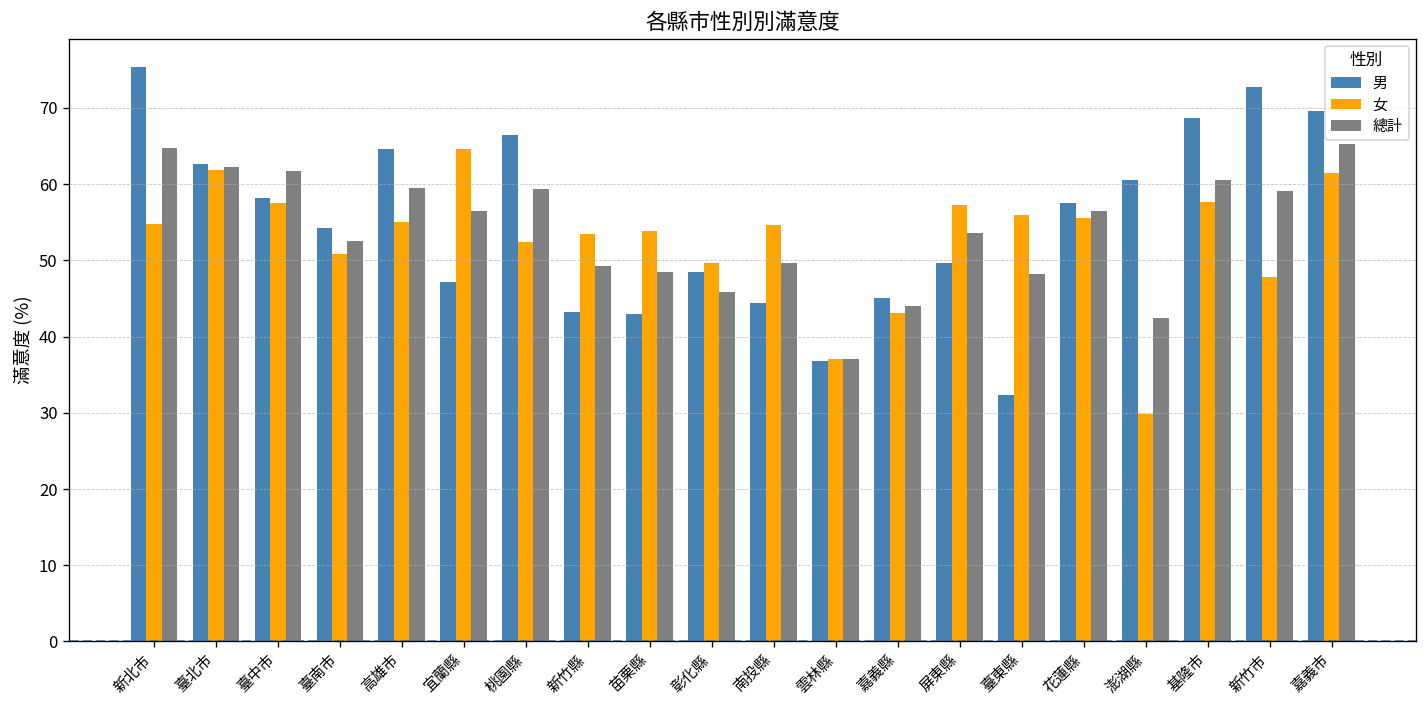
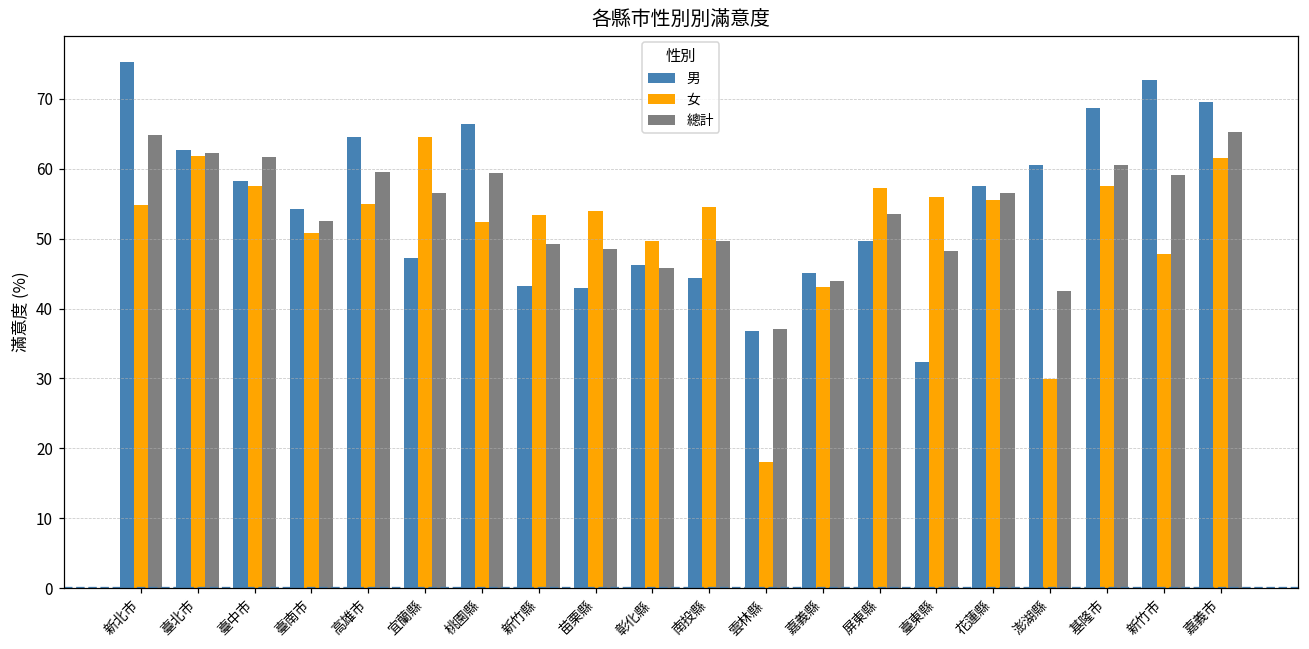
  {
    "男": {
      "新北市": 75,
      "臺北市": 63,
      "臺中市": 58,
      "臺南市": 54,
      "高雄市": 65,
      "宜蘭縣": 47,
      "桃園縣": 66,
      "新竹縣": 43,
      "苗栗縣": 43,
-     "彰化縣": 49,
+     "彰化縣": 46,
      "南投縣": 44,
      "雲林縣": 37,
      "嘉義縣": 45,
      "屏東縣": 50,
      "臺東縣": 32,
      "花蓮縣": 58,
      "澎湖縣": 61,
      "基隆市": 69,
      "新竹市": 73,
      "嘉義市": 70
    },
    "女": {
      "新北市": 55,
      "臺北市": 62,
      "臺中市": 58,
      "臺南市": 51,
      "高雄市": 55,
      "宜蘭縣": 65,
      "桃園縣": 52,
      "新竹縣": 53,
      "苗栗縣": 54,
      "彰化縣": 50,
      "南投縣": 55,
-     "雲林縣": 37,
+     "雲林縣": 18,
      "嘉義縣": 43,
      "屏東縣": 57,
      "臺東縣": 56,
      "花蓮縣": 56,
      "澎湖縣": 30,
      "基隆市": 58,
      "新竹市": 48,
      "嘉義市": 62
    },
    "總計": {
      "新北市": 65,
      "臺北市": 62,
      "臺中市": 62,
      "臺南市": 53,
      "高雄市": 60,
      "宜蘭縣": 57,
      "桃園縣": 59,
      "新竹縣": 49,
      "苗栗縣": 49,
      "彰化縣": 46,
      "南投縣": 50,
      "雲林縣": 37,
      "嘉義縣": 44,
      "屏東縣": 54,
      "臺東縣": 48,
      "花蓮縣": 57,
      "澎湖縣": 43,
      "基隆市": 61,
      "新竹市": 59,
      "嘉義市": 65
    }
  }
